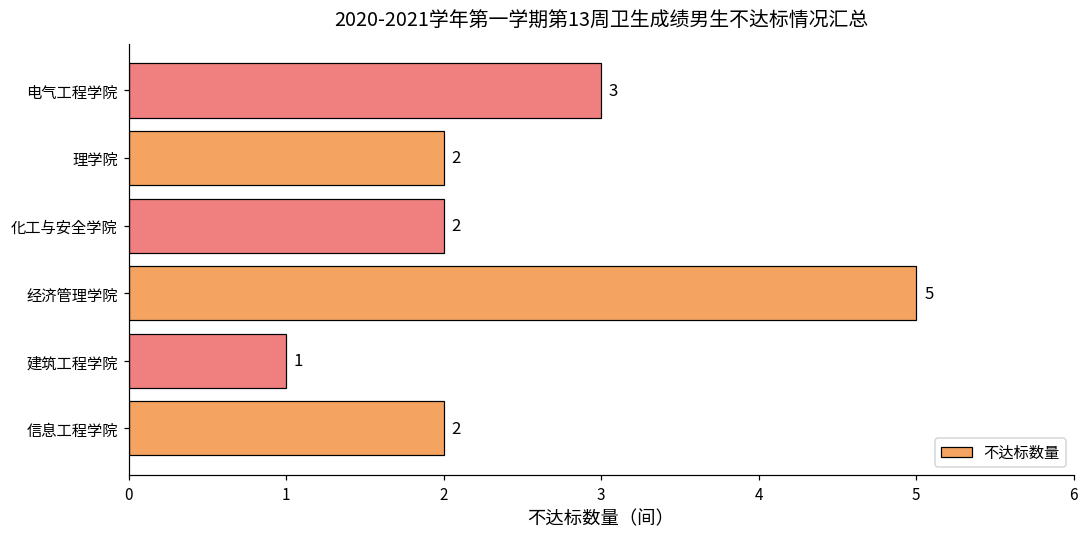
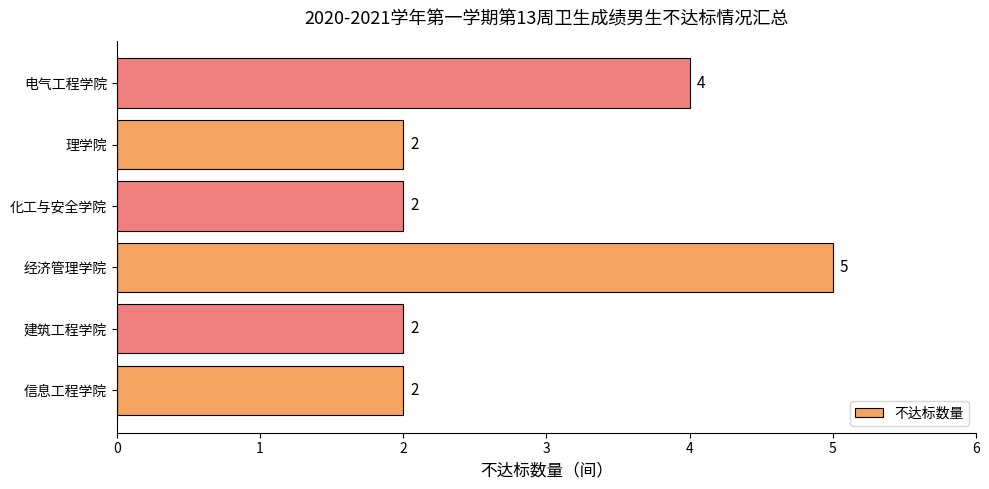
  {
-   "电气工程学院": 3,
+   "电气工程学院": 4,
    "理学院": 2,
    "化工与安全学院": 2,
    "经济管理学院": 5,
-   "建筑工程学院": 1,
+   "建筑工程学院": 2,
    "信息工程学院": 2
  }
